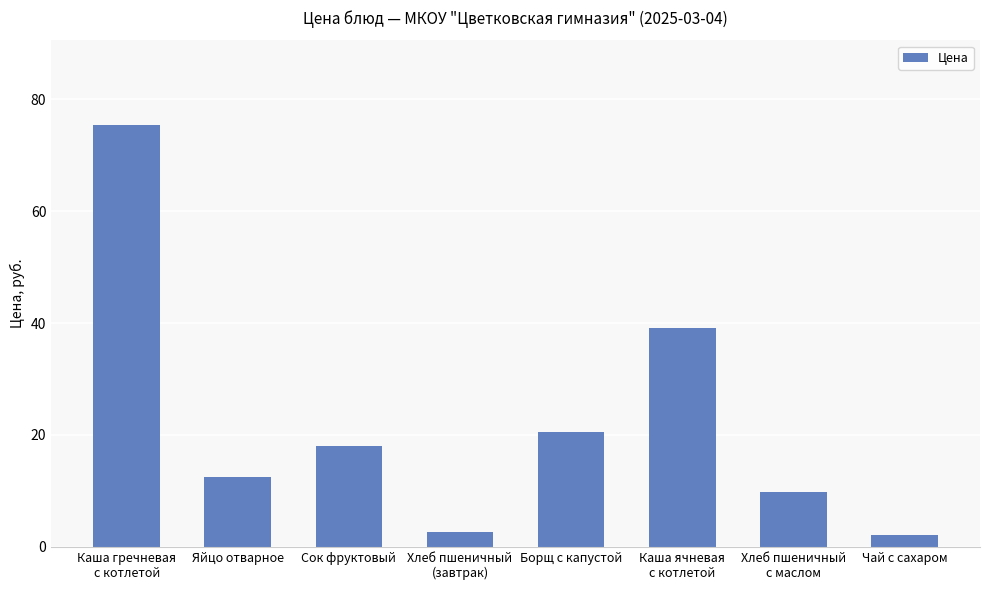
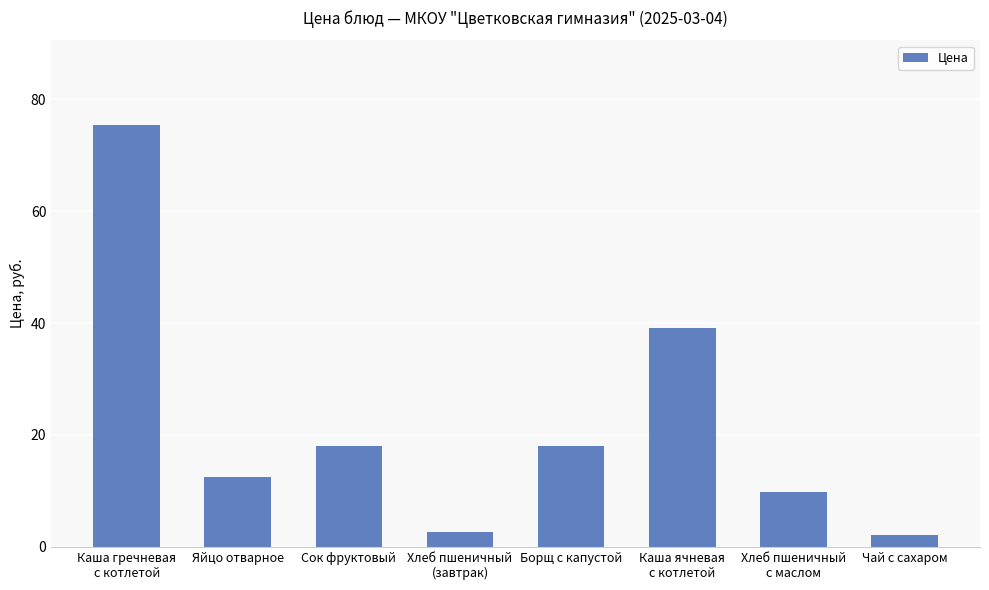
  {
    "Каша гречневая с котлетой": 75,
    "Яйцо отварное": 12,
    "Сок фруктовый": 18,
    "Хлеб пшеничный (завтрак)": 3,
-   "Борщ с капустой": 20,
+   "Борщ с капустой": 18,
    "Каша ячневая с котлетой": 39,
    "Хлеб пшеничный с маслом": 10,
    "Чай с сахаром": 2
  }
